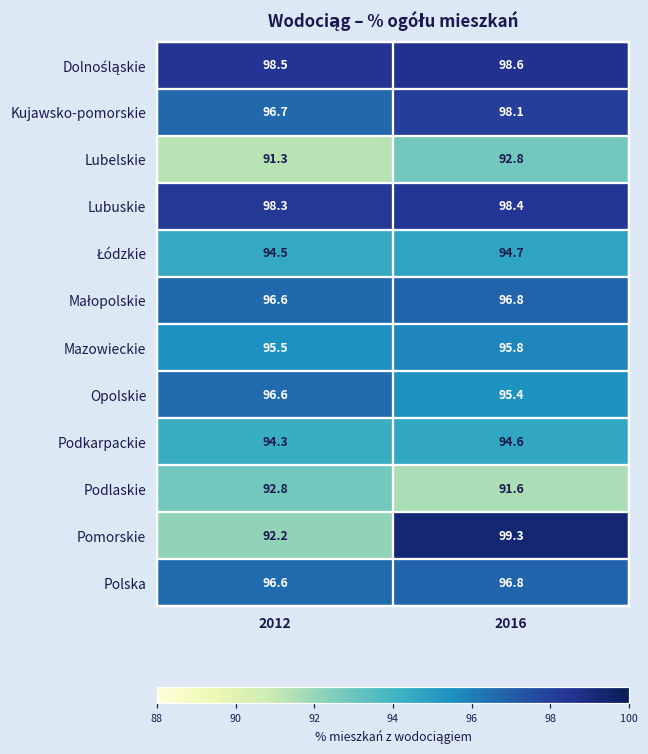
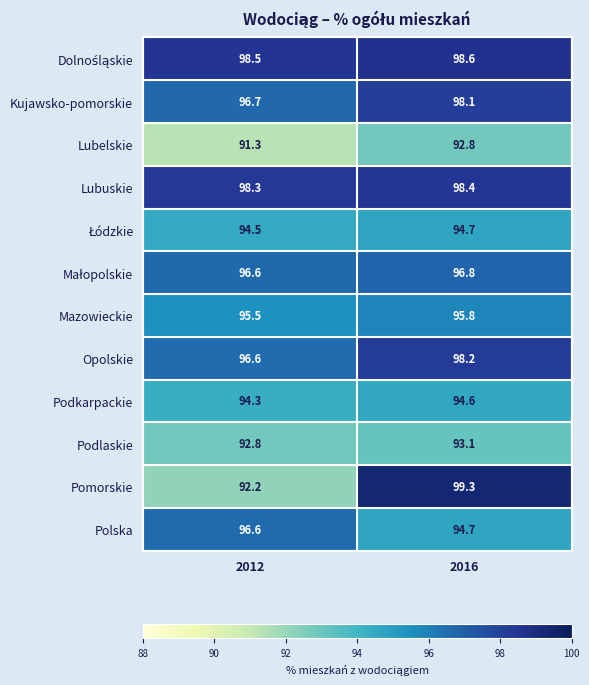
  {
    "Dolnośląskie": {
      "2012": 98.5,
      "2016": 98.6
    },
    "Kujawsko-pomorskie": {
      "2012": 96.7,
      "2016": 98.1
    },
    "Lubelskie": {
      "2012": 91.3,
      "2016": 92.8
    },
    "Lubuskie": {
      "2012": 98.3,
      "2016": 98.4
    },
    "Łódzkie": {
      "2012": 94.5,
      "2016": 94.7
    },
    "Małopolskie": {
      "2012": 96.6,
      "2016": 96.8
    },
    "Mazowieckie": {
      "2012": 95.5,
      "2016": 95.8
    },
    "Opolskie": {
      "2012": 96.6,
-     "2016": 95.4
+     "2016": 98.2
    },
    "Podkarpackie": {
      "2012": 94.3,
      "2016": 94.6
    },
    "Podlaskie": {
      "2012": 92.8,
-     "2016": 91.6
+     "2016": 93.1
    },
    "Pomorskie": {
      "2012": 92.2,
      "2016": 99.3
    },
    "Polska": {
      "2012": 96.6,
-     "2016": 96.8
+     "2016": 94.7
    }
  }
